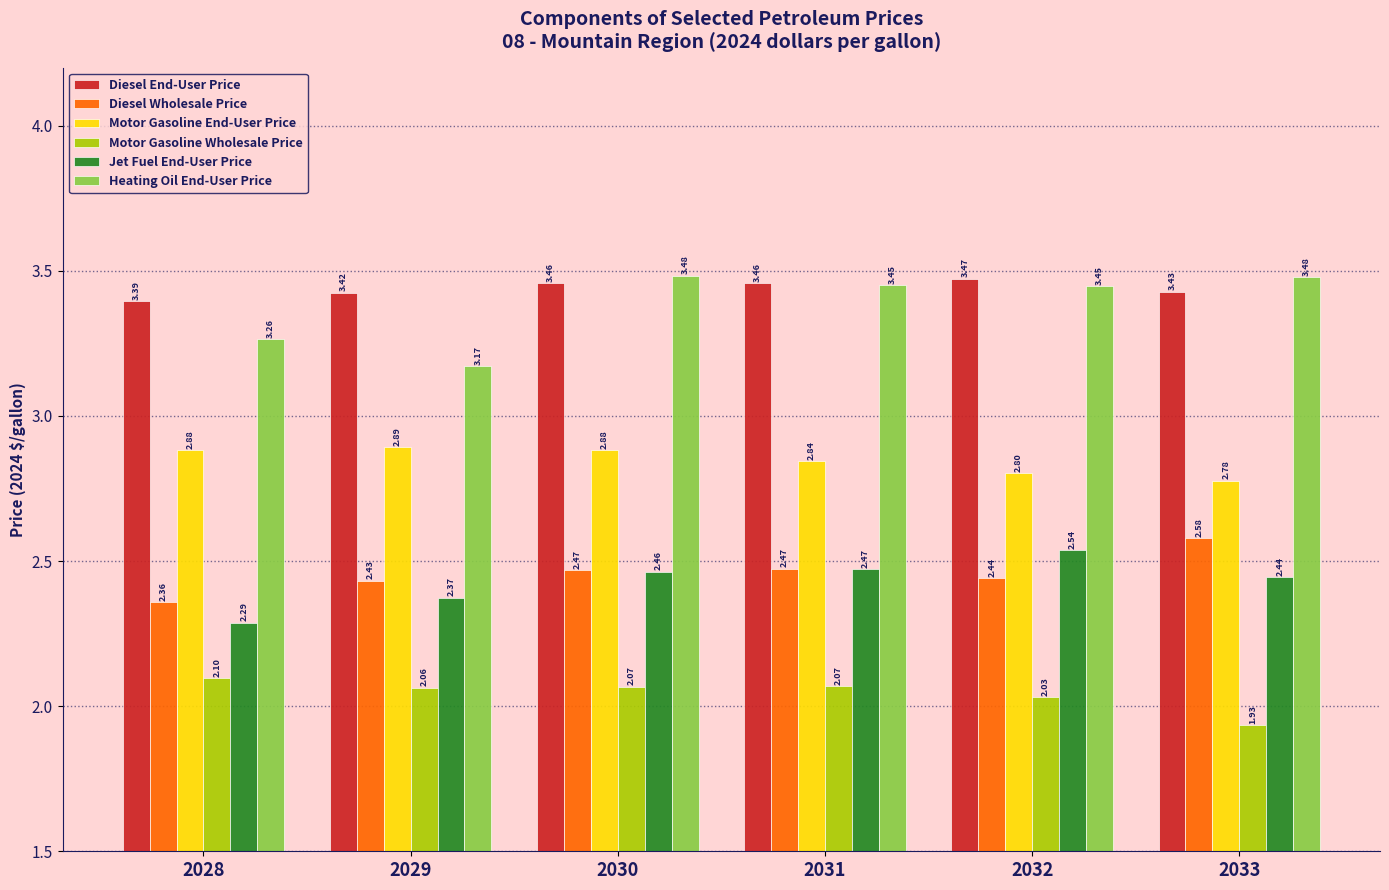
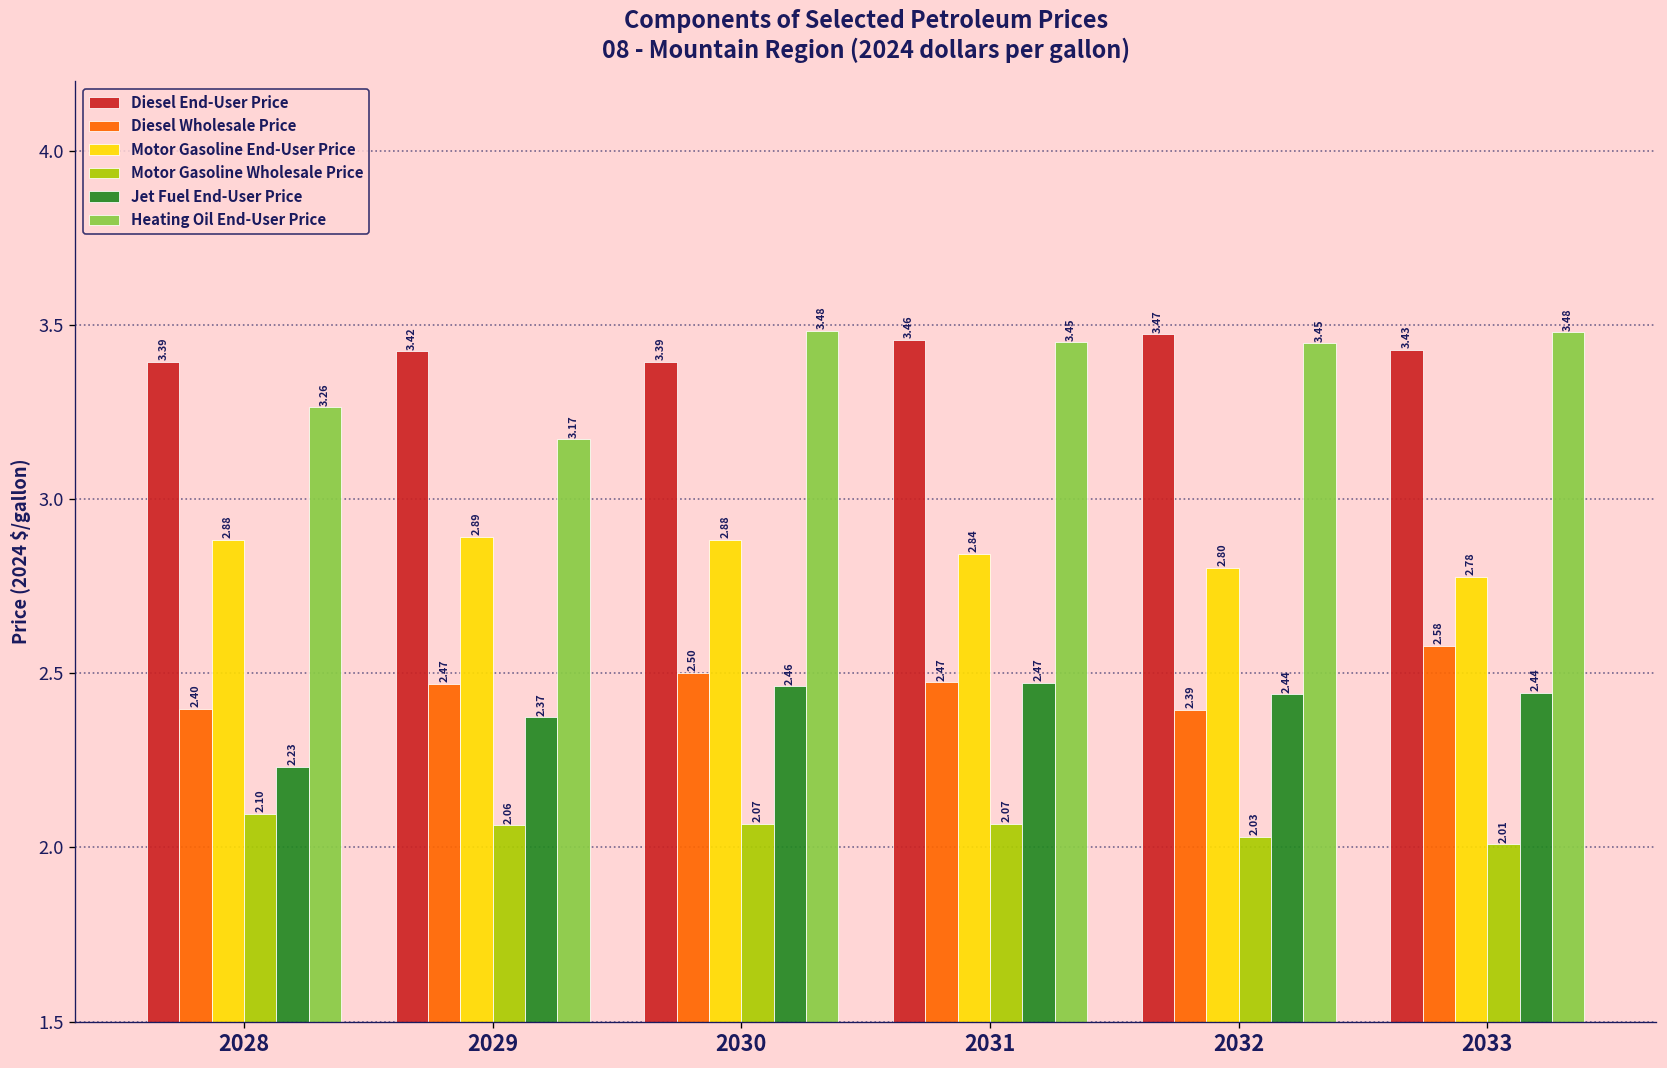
  {
    "Diesel End-User Price": {
      "2028": 3.39,
      "2029": 3.42,
-     "2030": 3.46,
+     "2030": 3.39,
      "2031": 3.46,
      "2032": 3.47,
      "2033": 3.43
    },
    "Diesel Wholesale Price": {
-     "2028": 2.36,
-     "2029": 2.43,
-     "2030": 2.47,
+     "2028": 2.40,
+     "2029": 2.47,
+     "2030": 2.50,
      "2031": 2.47,
-     "2032": 2.44,
+     "2032": 2.39,
      "2033": 2.58
    },
    "Motor Gasoline End-User Price": {
      "2028": 2.88,
      "2029": 2.89,
      "2030": 2.88,
      "2031": 2.84,
      "2032": 2.80,
      "2033": 2.78
    },
    "Motor Gasoline Wholesale Price": {
      "2028": 2.10,
      "2029": 2.06,
      "2030": 2.07,
      "2031": 2.07,
      "2032": 2.03,
-     "2033": 1.93
+     "2033": 2.01
    },
    "Jet Fuel End-User Price": {
-     "2028": 2.29,
+     "2028": 2.23,
      "2029": 2.37,
      "2030": 2.46,
      "2031": 2.47,
-     "2032": 2.54,
+     "2032": 2.44,
      "2033": 2.44
    },
    "Heating Oil End-User Price": {
      "2028": 3.26,
      "2029": 3.17,
      "2030": 3.48,
      "2031": 3.45,
      "2032": 3.45,
      "2033": 3.48
    }
  }
